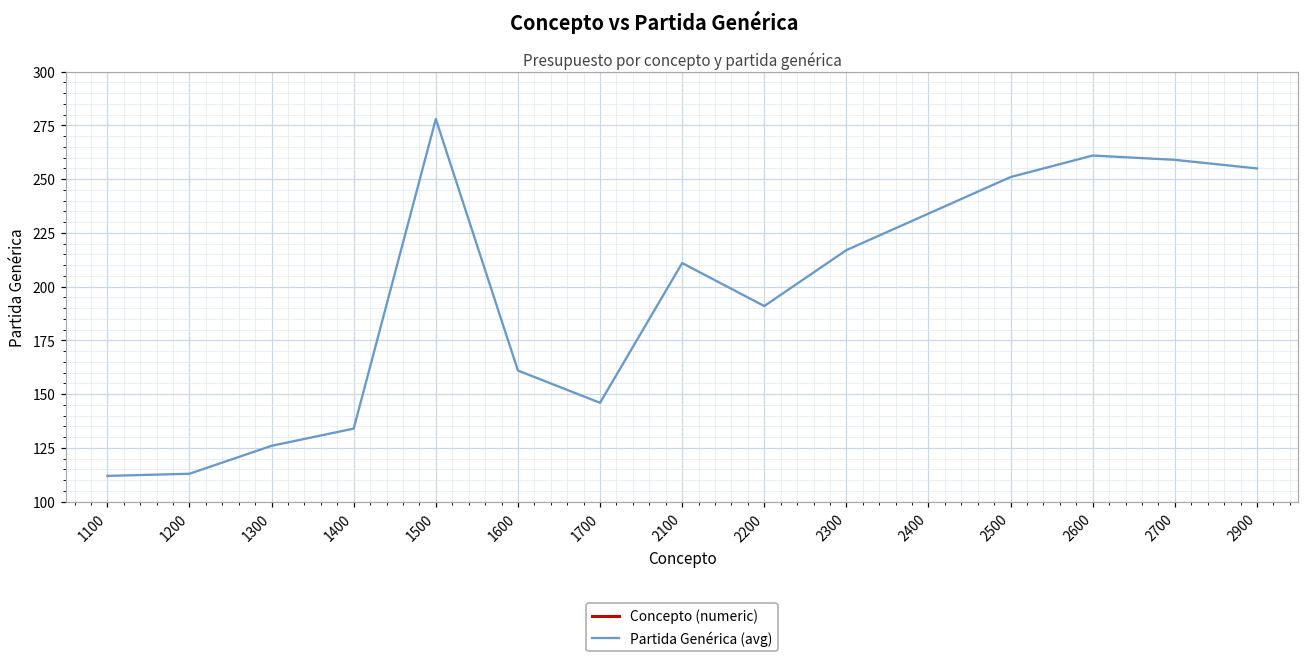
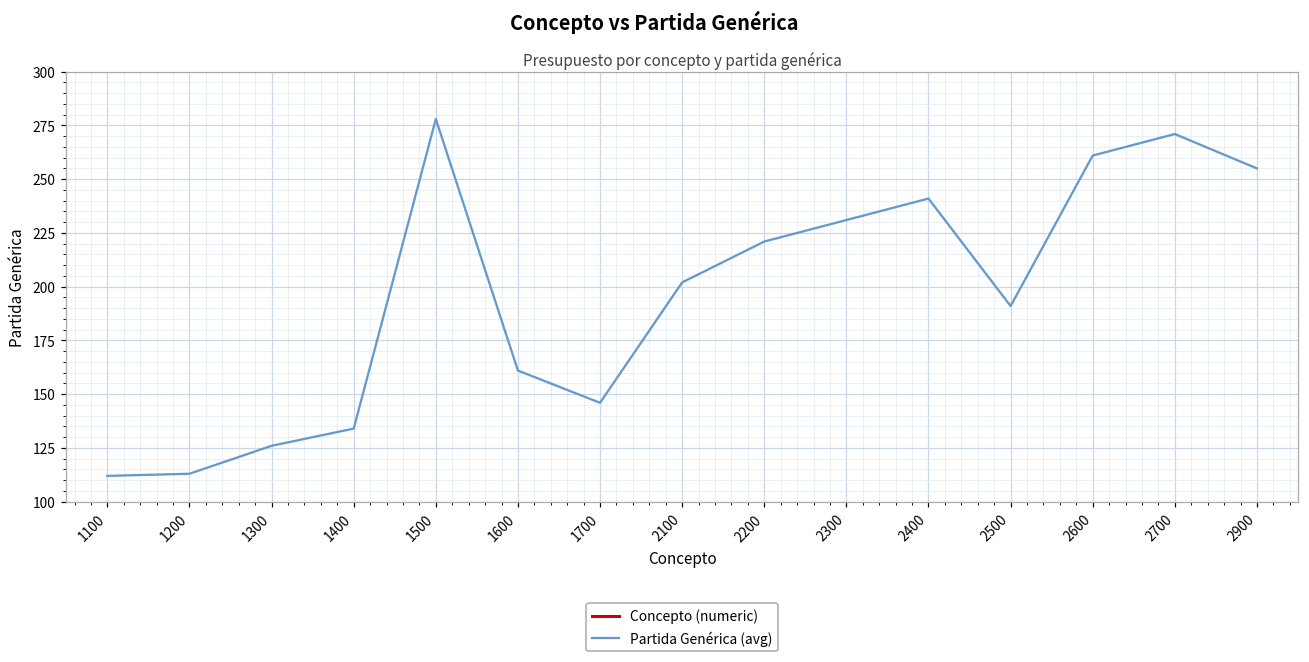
  {
    "Partida Genérica (avg)": {
      "1100": 112,
      "1200": 113,
      "1300": 126,
      "1400": 134,
      "1500": 278,
      "1600": 161,
      "1700": 146,
-     "2100": 211,
-     "2200": 191,
-     "2300": 217,
-     "2400": 234,
-     "2500": 251,
+     "2100": 202,
+     "2200": 221,
+     "2300": 231,
+     "2400": 241,
+     "2500": 191,
      "2600": 261,
-     "2700": 259,
+     "2700": 271,
      "2900": 255
    }
  }
